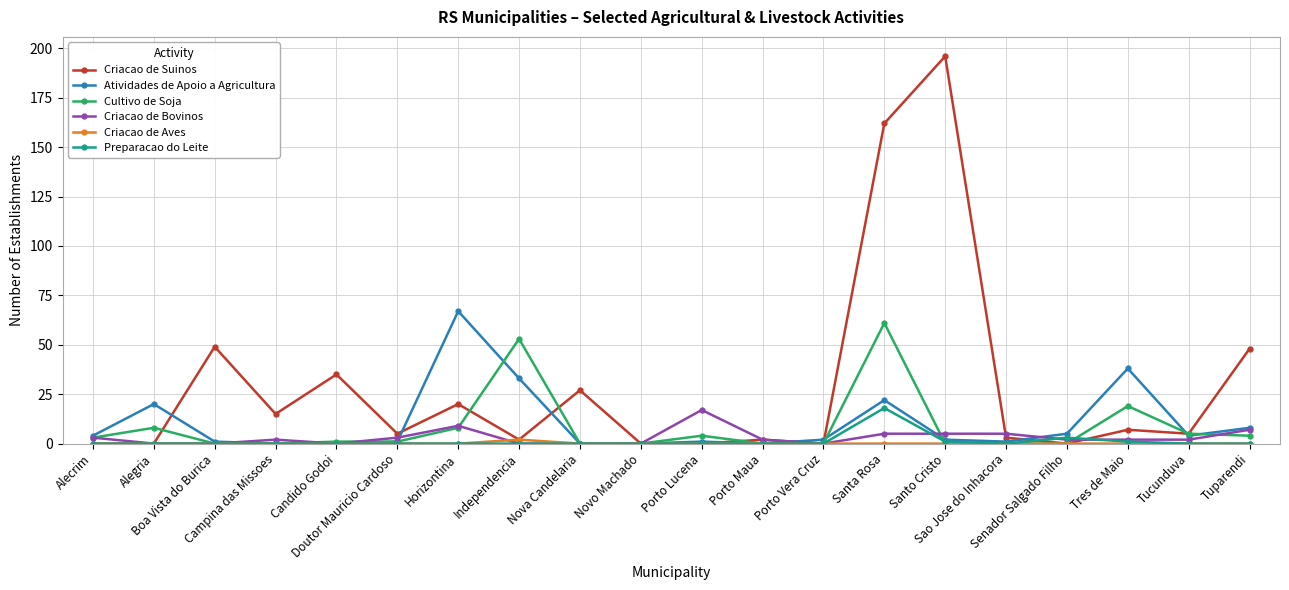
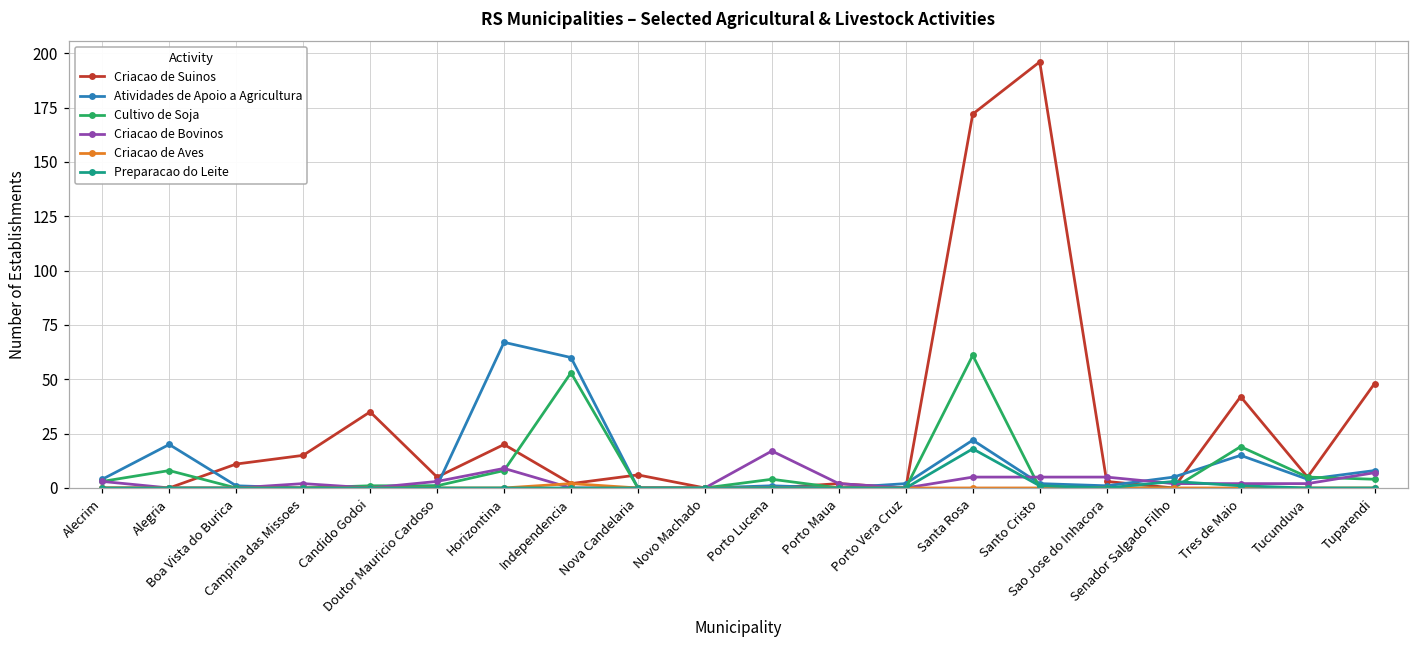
  {
    "Criacao de Suinos": {
-     "Boa Vista do Burica": 49,
+     "Boa Vista do Burica": 11,
      "Campina das Missoes": 15,
      "Candido Godoi": 35,
      "Doutor Mauricio Cardoso": 5,
      "Horizontina": 20,
-     "Nova Candelaria": 27,
-     "Santa Rosa": 162,
+     "Nova Candelaria": 6,
+     "Santa Rosa": 172,
      "Santo Cristo": 196,
      "Sao Jose do Inhacora": 3,
-     "Tres de Maio": 7,
+     "Tres de Maio": 42,
      "Tuparendi": 48
    },
    "Atividades de Apoio a Agricultura": {
      "Alegria": 20,
      "Horizontina": 67,
-     "Independencia": 33,
+     "Independencia": 60,
      "Porto Vera Cruz": 2,
      "Santa Rosa": 22,
      "Senador Salgado Filho": 5,
-     "Tres de Maio": 38
+     "Tres de Maio": 15
    },
    "Criacao de Bovinos": {
      "Campina das Missoes": 2,
      "Doutor Mauricio Cardoso": 3,
      "Porto Lucena": 17,
      "Santa Rosa": 5,
      "Santo Cristo": 5,
      "Sao Jose do Inhacora": 5,
      "Tucunduva": 2
    },
    "Criacao de Aves": {
      "Santa Rosa": 0
    }
  }
